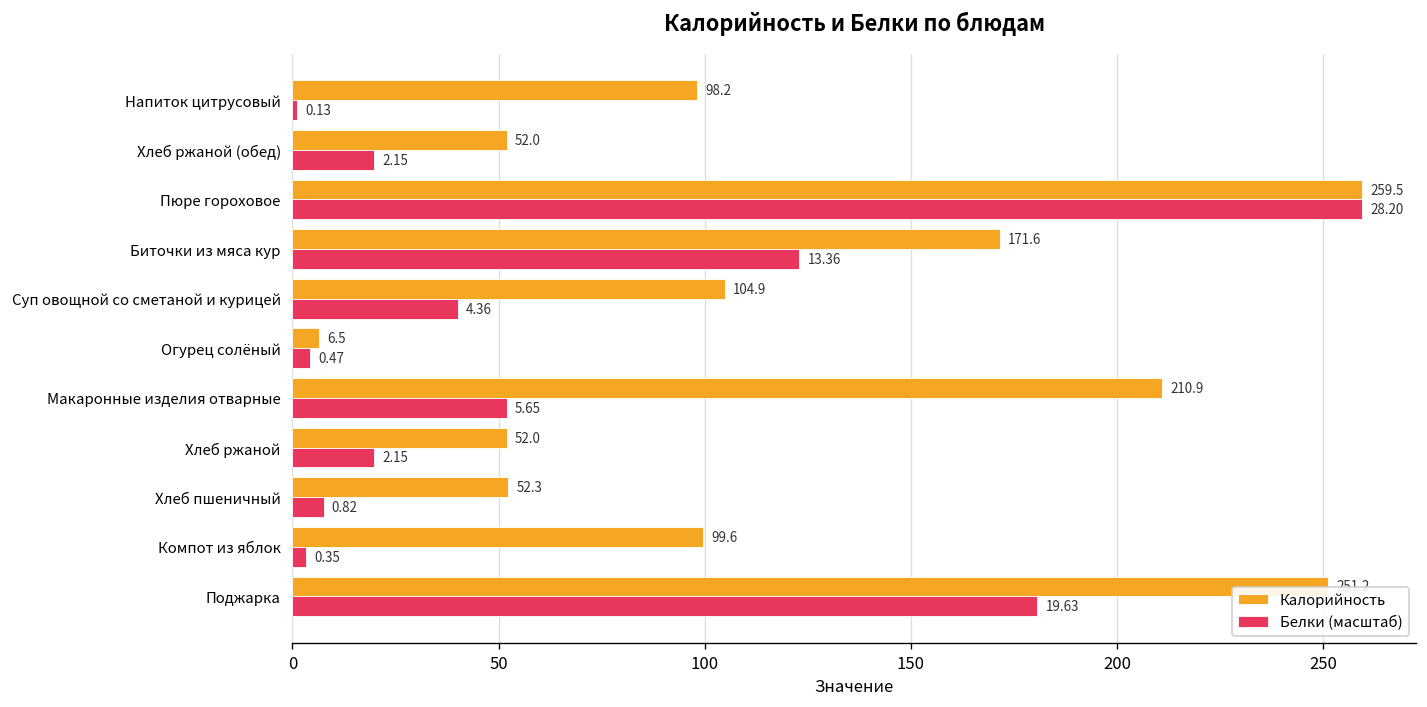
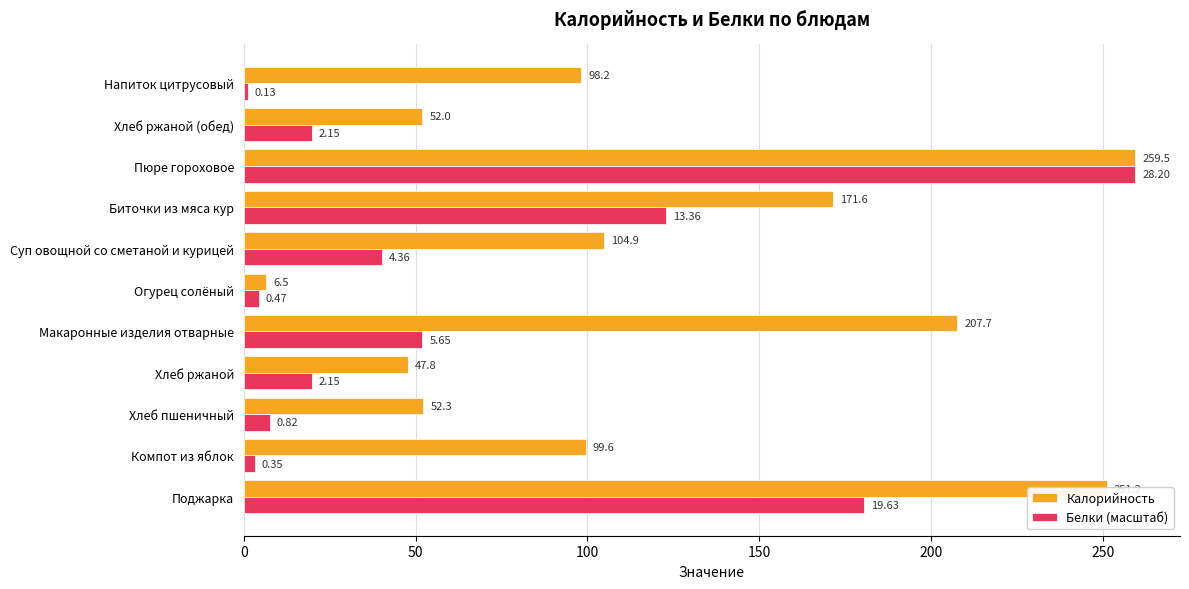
  {
    "Калорийность": {
      "Напиток цитрусовый": 98.2,
      "Хлеб ржаной (обед)": 52.0,
      "Пюре гороховое": 259.5,
      "Биточки из мяса кур": 171.6,
      "Суп овощной со сметаной и курицей": 104.9,
      "Огурец солёный": 6.5,
-     "Макаронные изделия отварные": 210.9,
-     "Хлеб ржаной": 52.0,
+     "Макаронные изделия отварные": 207.7,
+     "Хлеб ржаной": 47.8,
      "Хлеб пшеничный": 52.3,
      "Компот из яблок": 99.6
    }
  }
